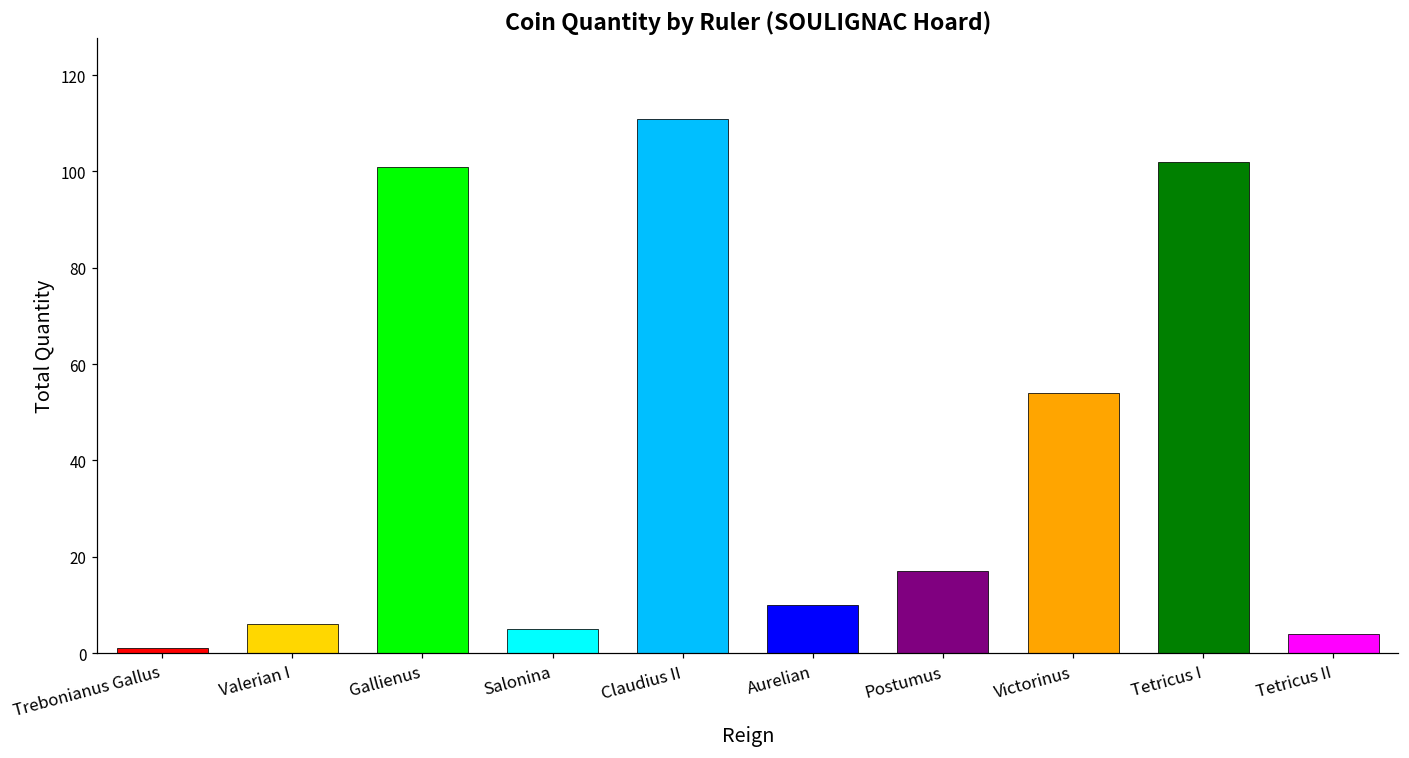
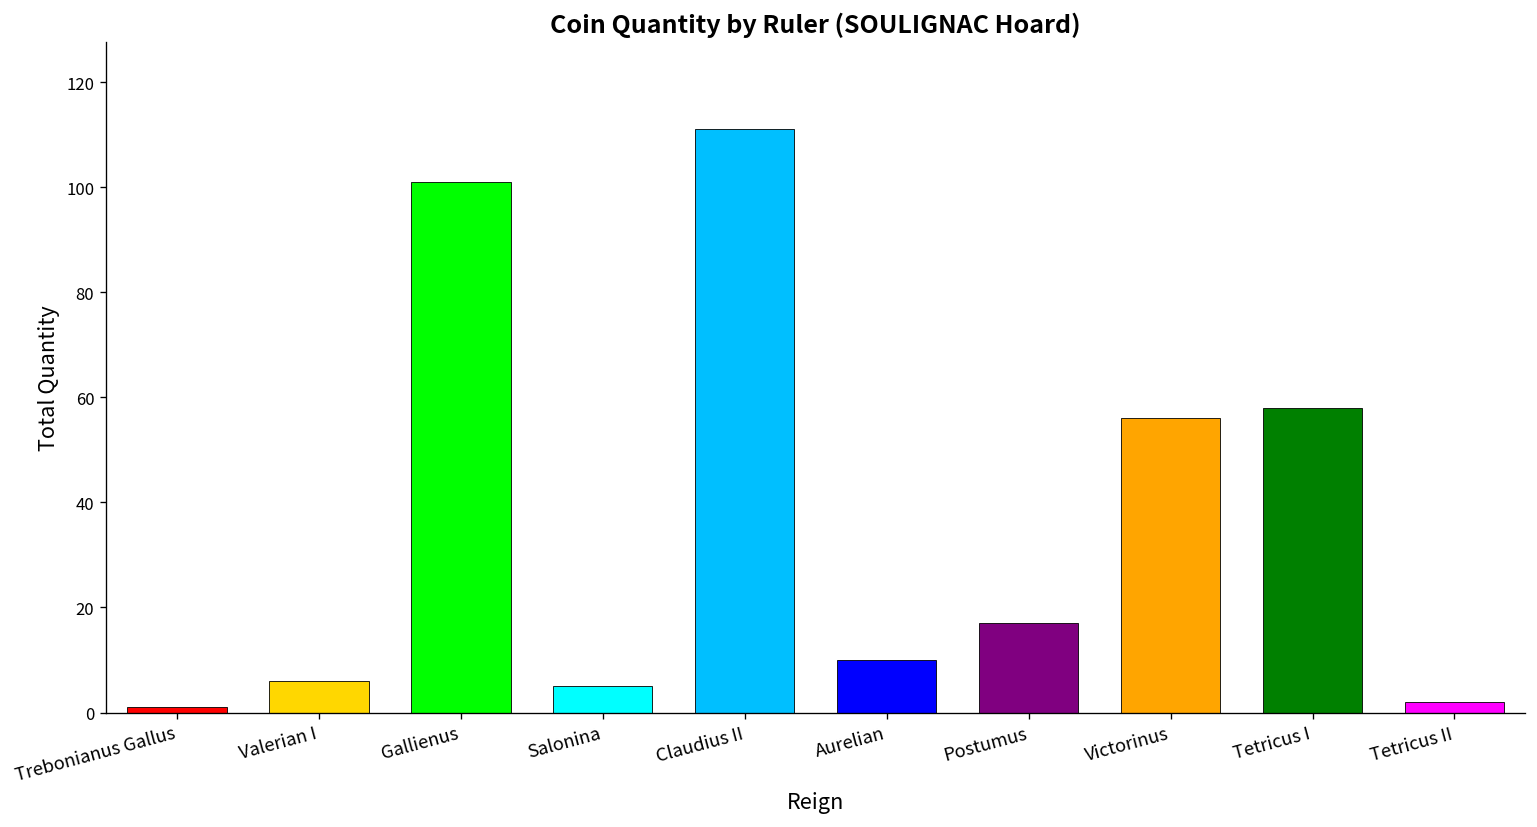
  {
    "Trebonianus Gallus": 1,
    "Valerian I": 6,
    "Gallienus": 101,
    "Salonina": 5,
    "Claudius II": 111,
    "Aurelian": 10,
    "Postumus": 17,
-   "Victorinus": 54,
-   "Tetricus I": 102,
-   "Tetricus II": 4
+   "Victorinus": 56,
+   "Tetricus I": 58,
+   "Tetricus II": 2
  }
